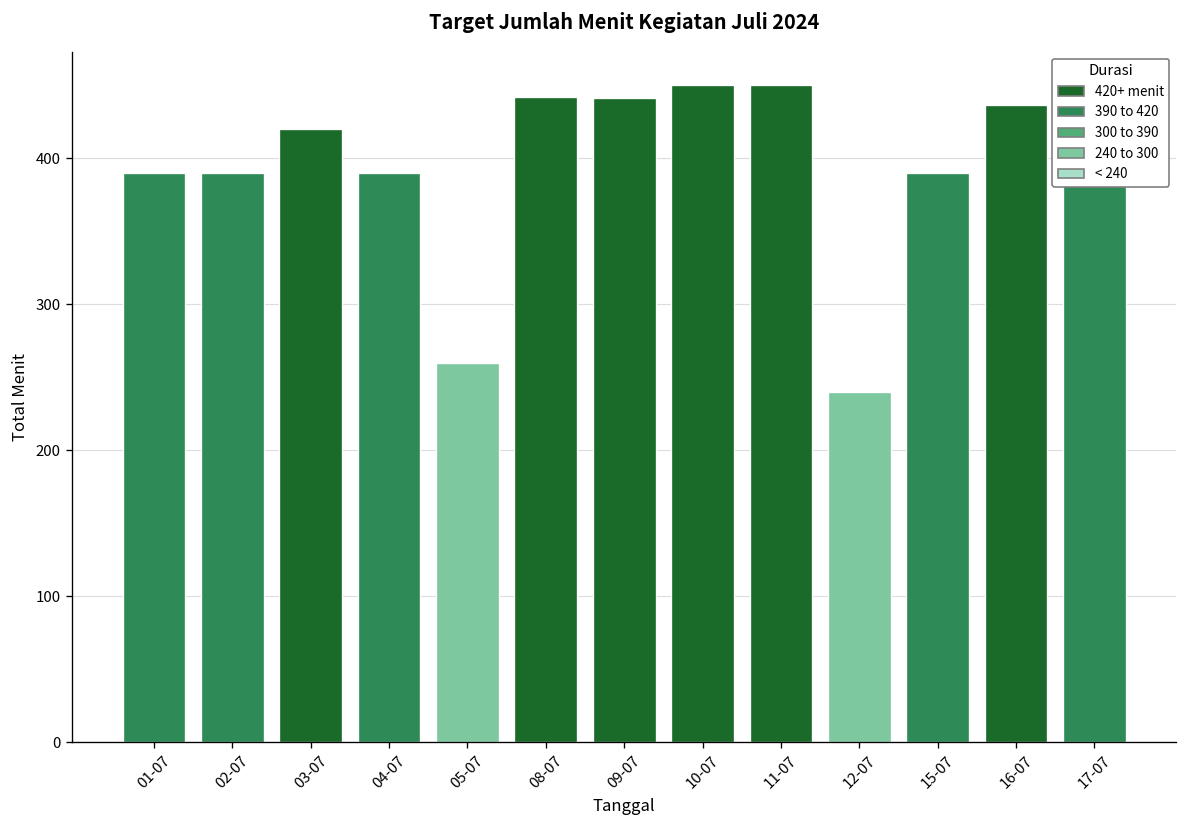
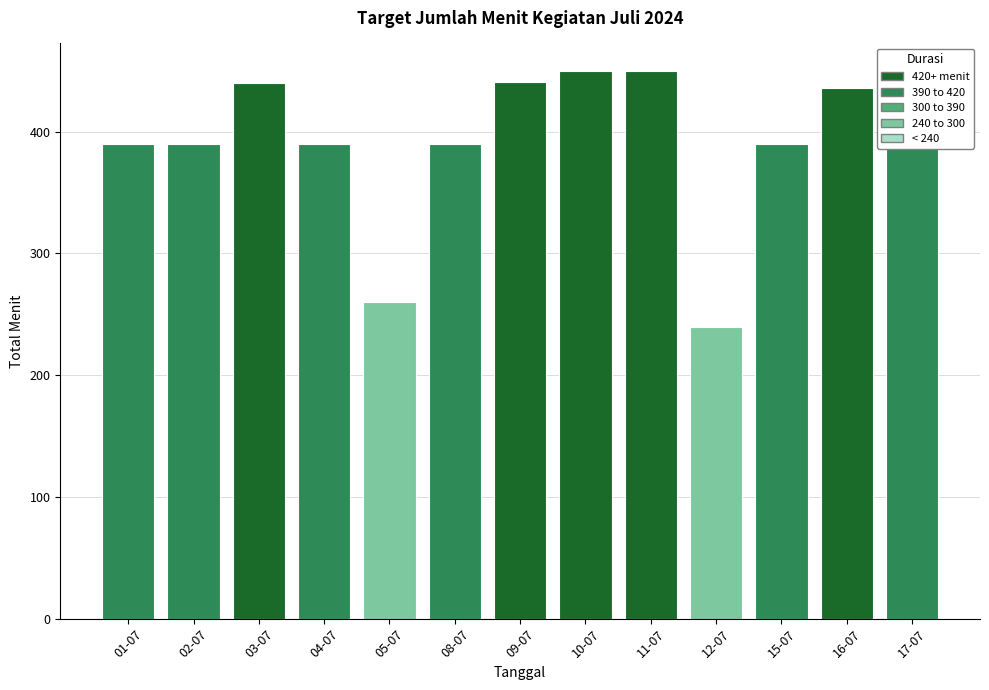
  {
    "01-07": 390,
    "02-07": 390,
-   "03-07": 420,
+   "03-07": 440,
    "04-07": 390,
    "05-07": 260,
-   "08-07": 442,
+   "08-07": 390,
    "09-07": 441,
    "10-07": 450,
    "11-07": 450,
    "12-07": 240,
    "15-07": 390,
    "16-07": 436
  }
